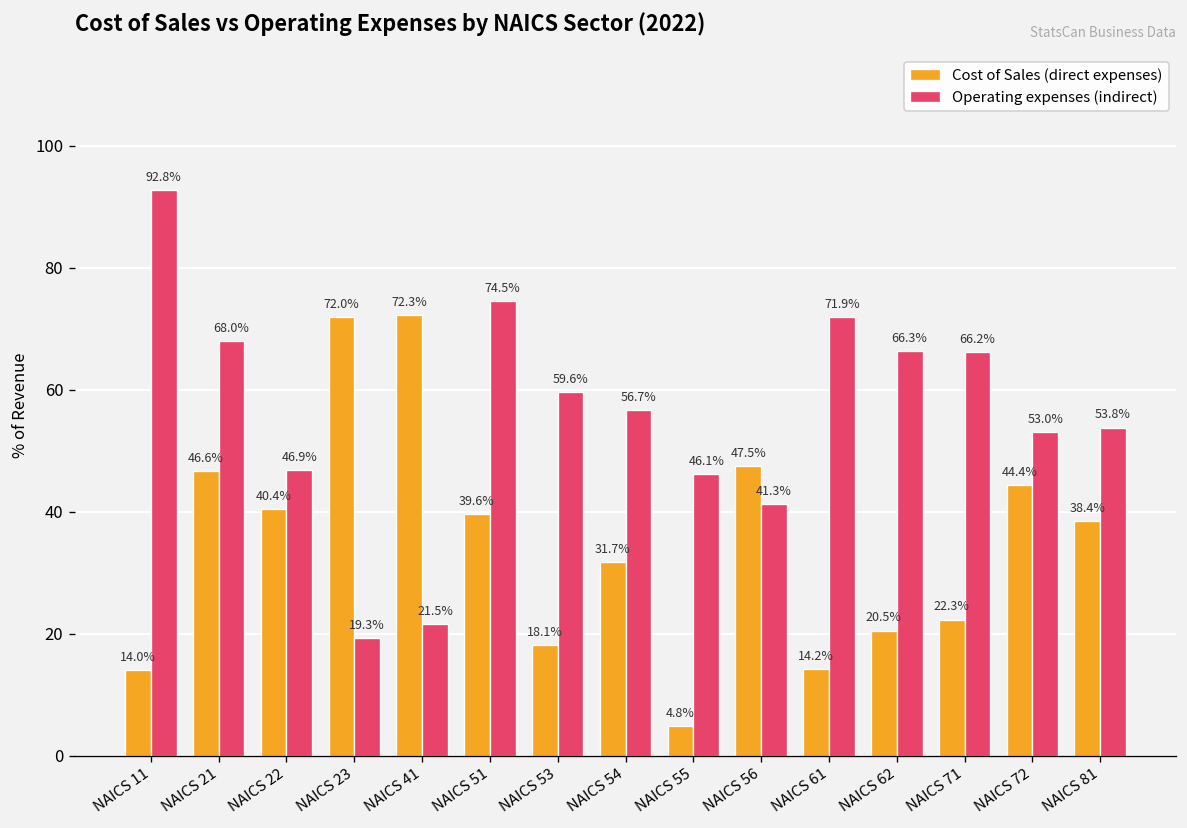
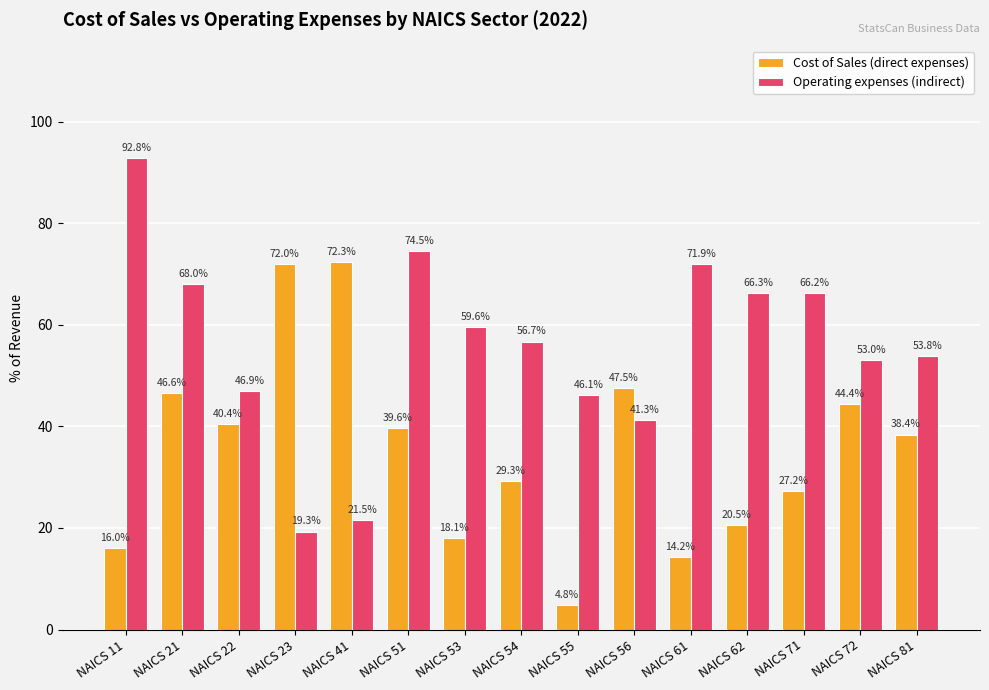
  {
    "Cost of Sales (direct expenses)": {
-     "NAICS 11": "14.0%",
+     "NAICS 11": "16.0%",
      "NAICS 21": "46.6%",
      "NAICS 22": "40.4%",
      "NAICS 23": "72.0%",
      "NAICS 41": "72.3%",
      "NAICS 51": "39.6%",
      "NAICS 53": "18.1%",
-     "NAICS 54": "31.7%",
+     "NAICS 54": "29.3%",
      "NAICS 55": "4.8%",
      "NAICS 56": "47.5%",
      "NAICS 61": "14.2%",
      "NAICS 62": "20.5%",
-     "NAICS 71": "22.3%",
+     "NAICS 71": "27.2%",
      "NAICS 72": "44.4%",
      "NAICS 81": "38.4%"
    },
    "Operating expenses (indirect)": {
      "NAICS 11": "92.8%",
      "NAICS 21": "68.0%",
      "NAICS 22": "46.9%",
      "NAICS 23": "19.3%",
      "NAICS 41": "21.5%",
      "NAICS 51": "74.5%",
      "NAICS 53": "59.6%",
      "NAICS 54": "56.7%",
      "NAICS 55": "46.1%",
      "NAICS 56": "41.3%",
      "NAICS 61": "71.9%",
      "NAICS 62": "66.3%",
      "NAICS 71": "66.2%",
      "NAICS 72": "53.0%",
      "NAICS 81": "53.8%"
    }
  }
